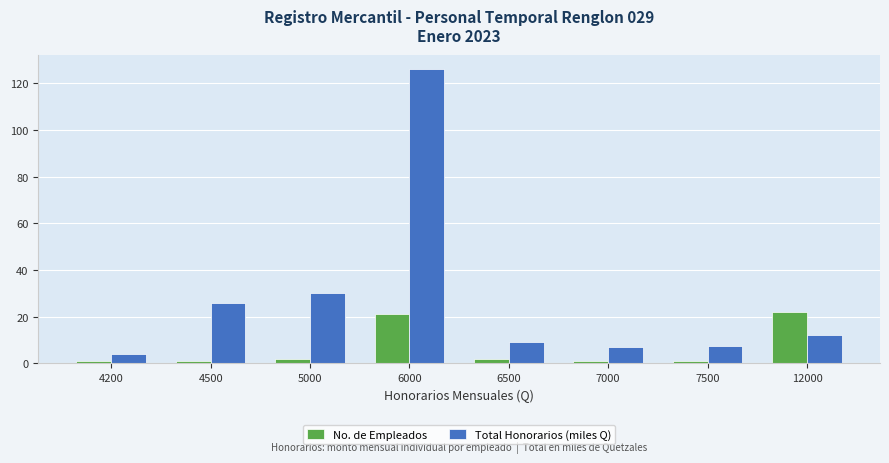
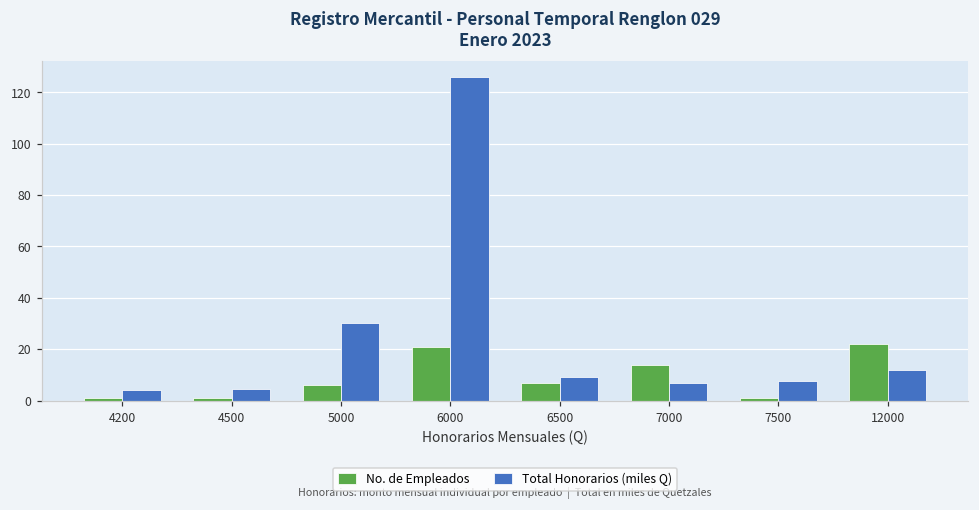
  {
    "No. de Empleados": {
-     "5000": 2,
+     "5000": 6,
      "6000": 21,
-     "6500": 2,
-     "7000": 1,
+     "6500": 7,
+     "7000": 14,
      "12000": 22
    },
    "Total Honorarios (miles Q)": {
      "4200": 4,
-     "4500": 26,
+     "4500": 5,
      "5000": 30,
      "6000": 126,
      "6500": 9,
      "7000": 7,
      "7500": 8,
      "12000": 12
    }
  }
